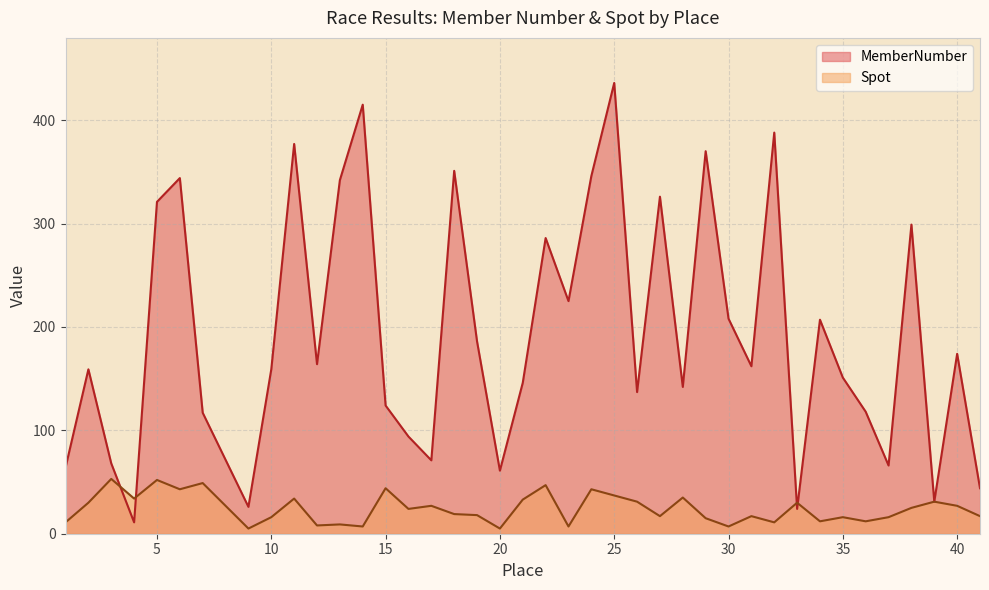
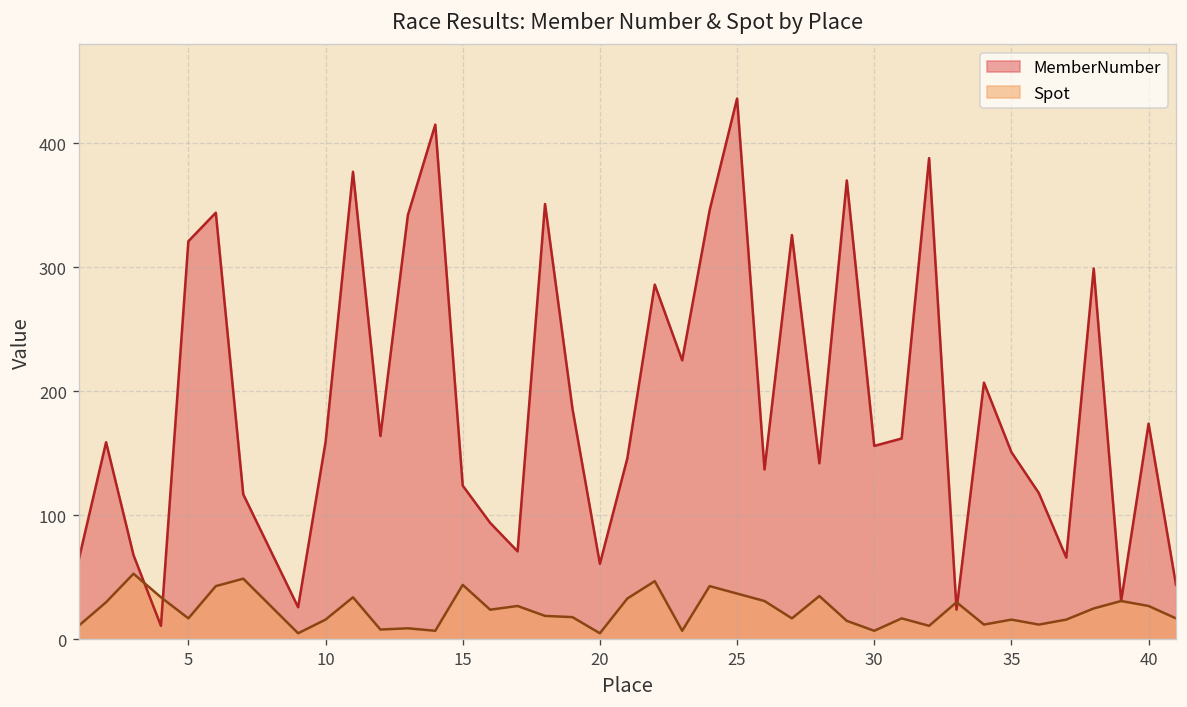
  {
    "MemberNumber": {
      "5": 321,
      "10": 159,
      "15": 124,
      "20": 61,
      "25": 436,
-     "30": 208,
+     "30": 156,
      "35": 151,
      "40": 174
    },
    "Spot": {
-     "5": 52,
+     "5": 17,
      "10": 16,
      "15": 44,
      "20": 5,
      "25": 37,
      "30": 7,
      "35": 16,
      "40": 27
    }
  }
